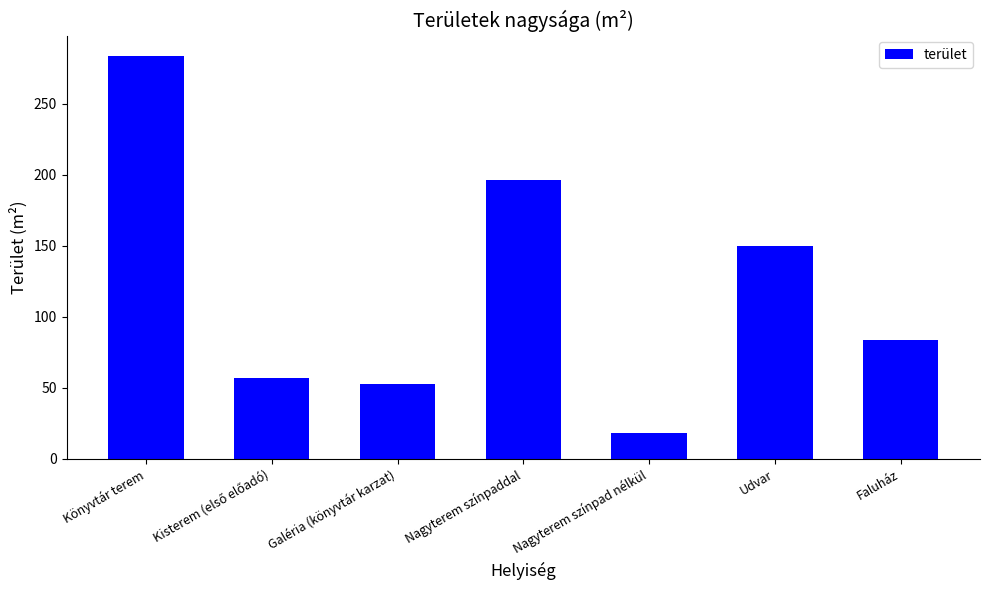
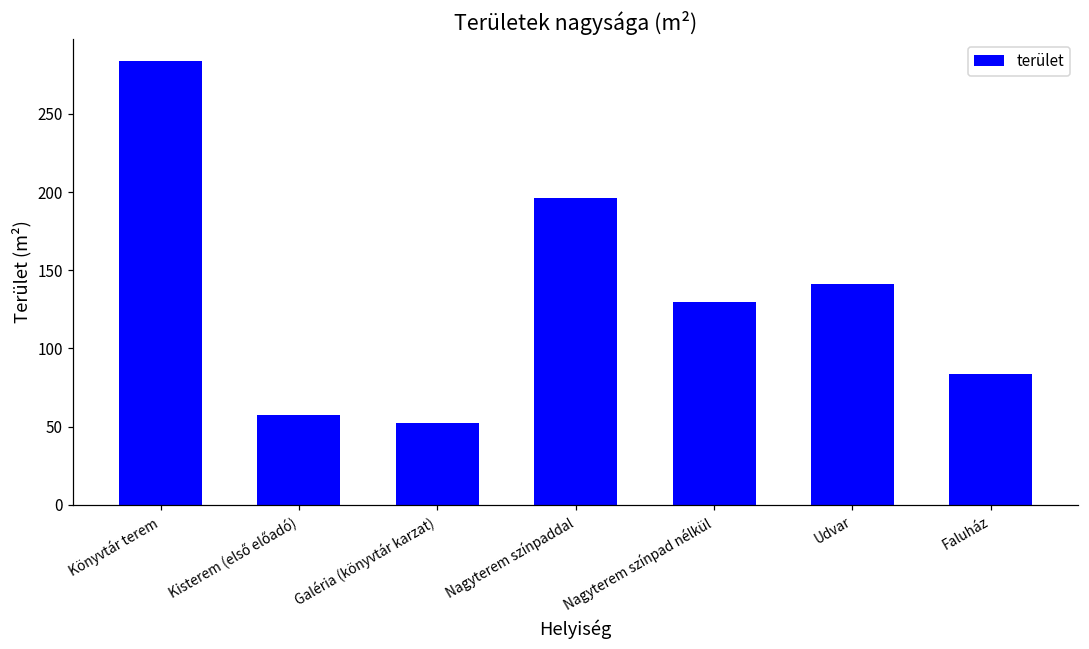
  {
    "Könyvtár terem": 284,
    "Kisterem (első előadó)": 57,
    "Galéria (könyvtár karzat)": 53,
    "Nagyterem színpaddal": 196,
-   "Nagyterem színpad nélkül": 19,
-   "Udvar": 150,
+   "Nagyterem színpad nélkül": 130,
+   "Udvar": 141,
    "Faluház": 83
  }
